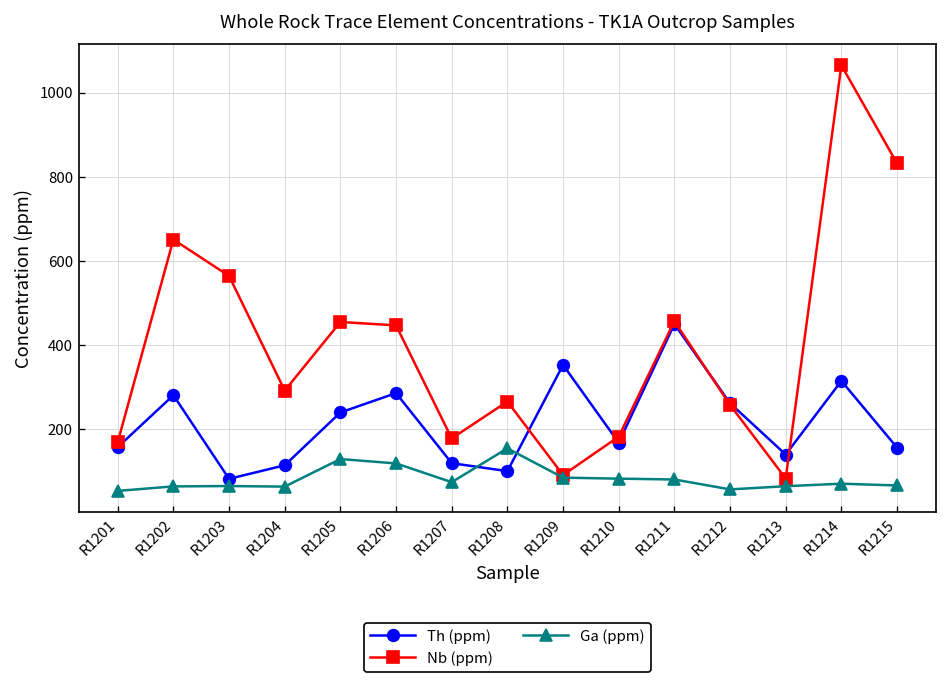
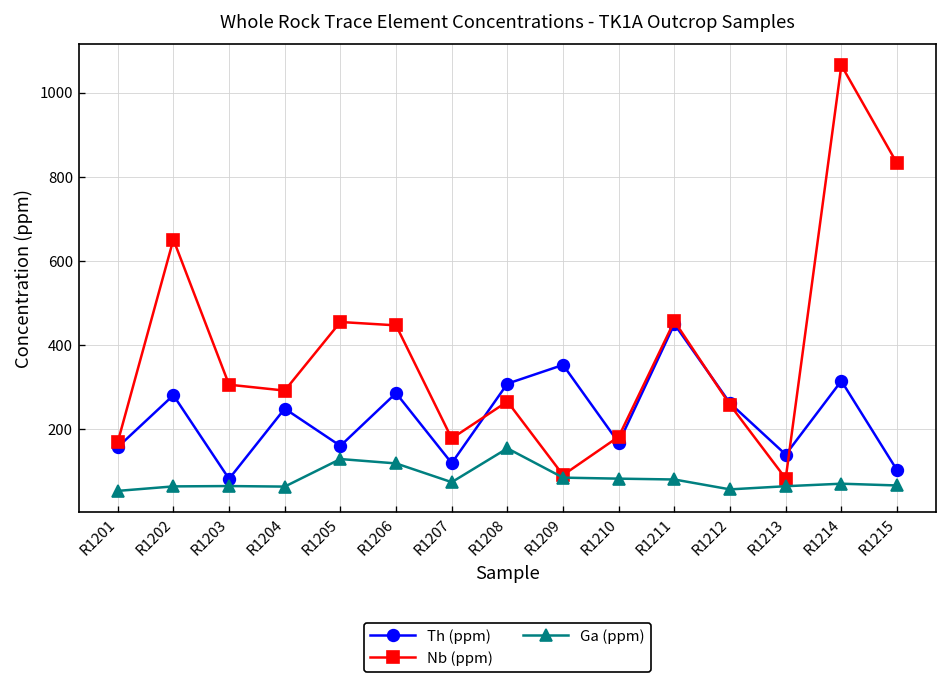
  {
    "Th (ppm)": {
      "R1201": 160,
      "R1202": 280,
      "R1203": 80,
-     "R1204": 110,
-     "R1205": 240,
+     "R1204": 250,
+     "R1205": 160,
      "R1206": 290,
      "R1207": 120,
-     "R1208": 100,
+     "R1208": 310,
      "R1209": 350,
      "R1210": 170,
      "R1213": 140,
      "R1214": 320,
-     "R1215": 160
+     "R1215": 100
    },
    "Nb (ppm)": {
      "R1201": 170,
      "R1202": 650,
-     "R1203": 560,
+     "R1203": 310,
      "R1204": 290,
      "R1205": 460,
      "R1206": 450,
      "R1207": 180,
      "R1208": 270,
      "R1210": 180,
      "R1213": 80,
      "R1214": 1070,
      "R1215": 830
    },
    "Ga (ppm)": {
      "R1201": 50,
      "R1202": 60,
      "R1203": 70,
      "R1204": 60,
      "R1205": 130,
      "R1206": 120,
      "R1207": 70,
      "R1208": 150,
      "R1210": 80,
      "R1211": 80,
      "R1212": 60,
      "R1213": 60,
      "R1214": 70,
      "R1215": 70
    }
  }
